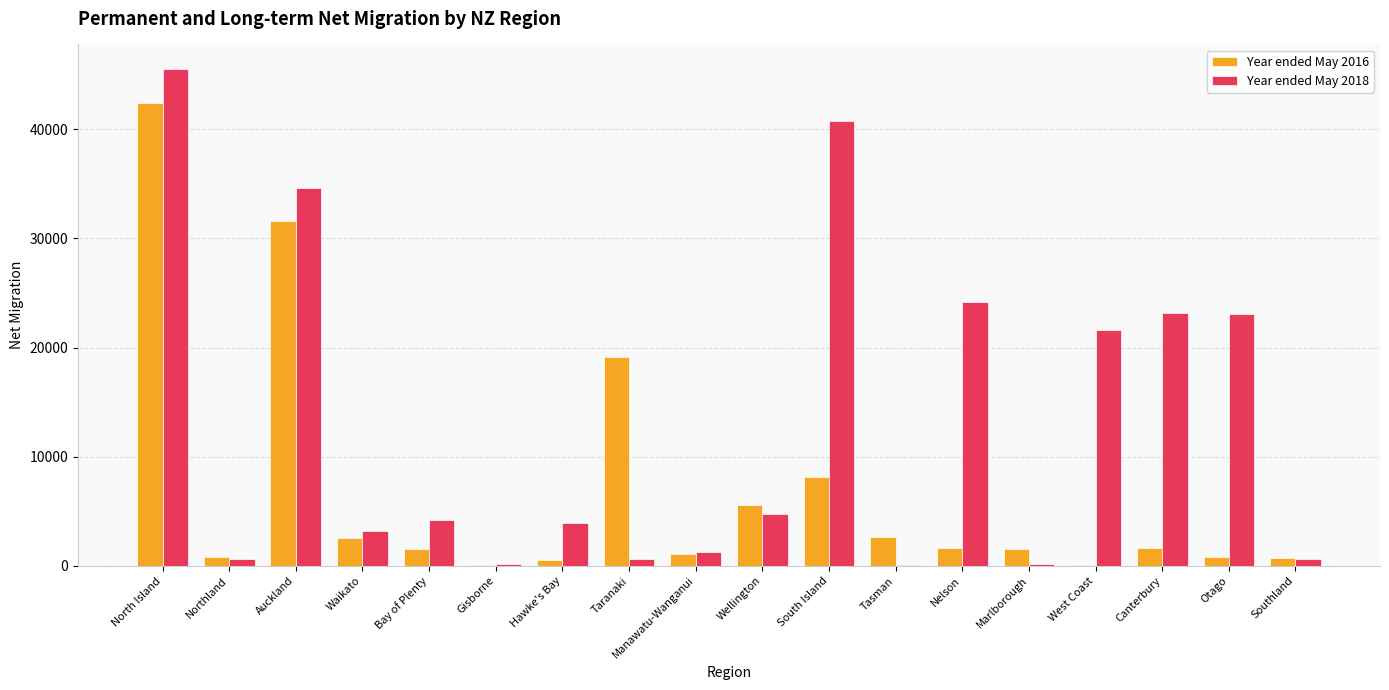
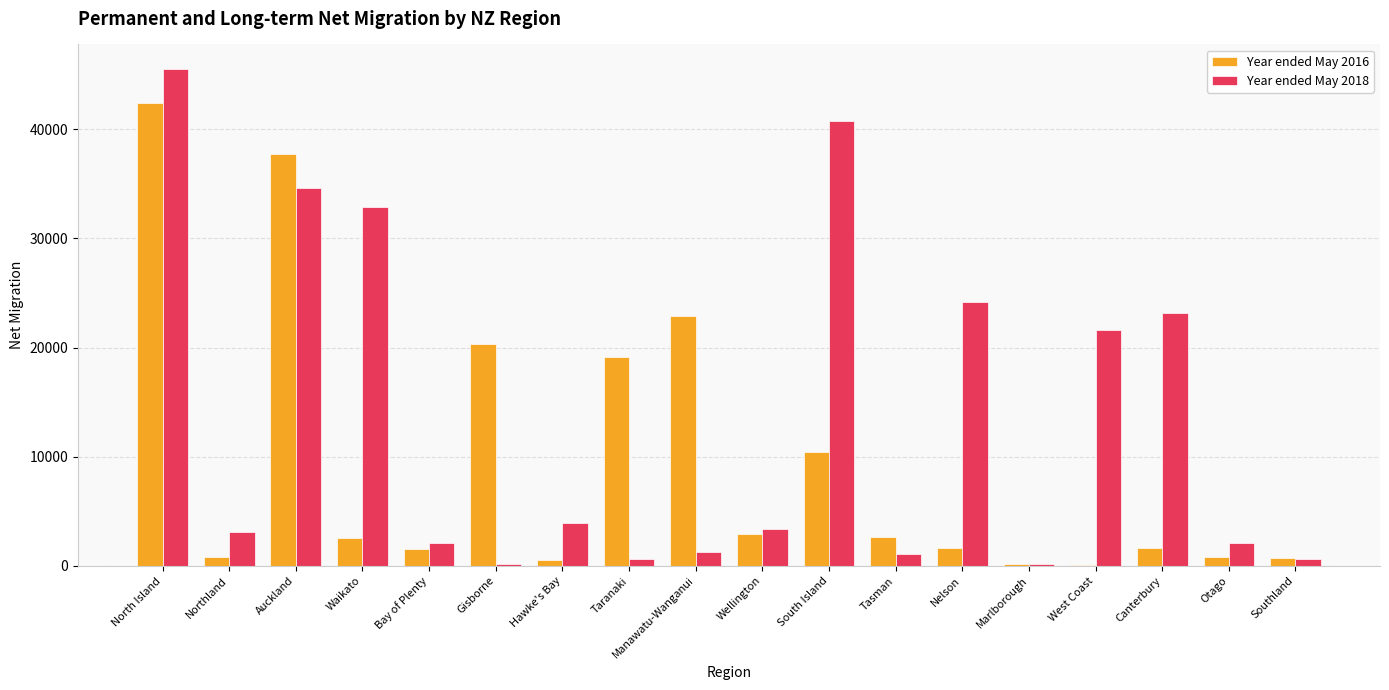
  {
    "Year ended May 2016": {
      "North Island": 42400,
      "Northland": 800,
-     "Auckland": 31600,
+     "Auckland": 37800,
      "Waikato": 2600,
      "Bay of Plenty": 1500,
-     "Gisborne": 100,
+     "Gisborne": 20300,
      "Hawke's Bay": 500,
      "Taranaki": 19100,
-     "Manawatu-Wanganui": 1000,
-     "Wellington": 5600,
-     "South Island": 8100,
+     "Manawatu-Wanganui": 22900,
+     "Wellington": 2900,
+     "South Island": 10400,
      "Tasman": 2700,
      "Nelson": 1600,
-     "Marlborough": 1500,
+     "Marlborough": 100,
      "Canterbury": 1700,
      "Otago": 800,
      "Southland": 700
    },
    "Year ended May 2018": {
      "North Island": 45500,
-     "Northland": 600,
+     "Northland": 3100,
      "Auckland": 34600,
-     "Waikato": 3200,
-     "Bay of Plenty": 4200,
+     "Waikato": 32900,
+     "Bay of Plenty": 2100,
      "Hawke's Bay": 3900,
      "Taranaki": 600,
      "Manawatu-Wanganui": 1200,
-     "Wellington": 4800,
+     "Wellington": 3400,
      "South Island": 40800,
-     "Tasman": 100,
+     "Tasman": 1100,
      "Nelson": 24200,
      "West Coast": 21600,
      "Canterbury": 23200,
-     "Otago": 23100,
+     "Otago": 2100,
      "Southland": 600
    }
  }
